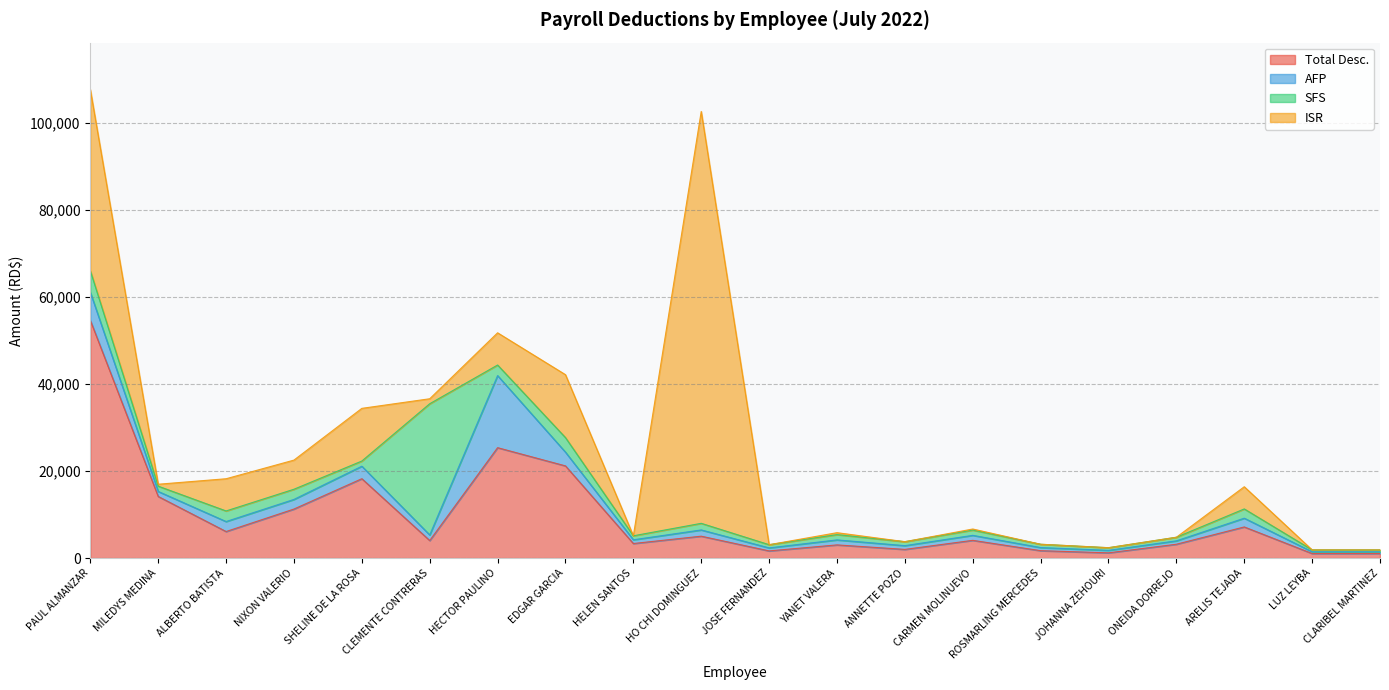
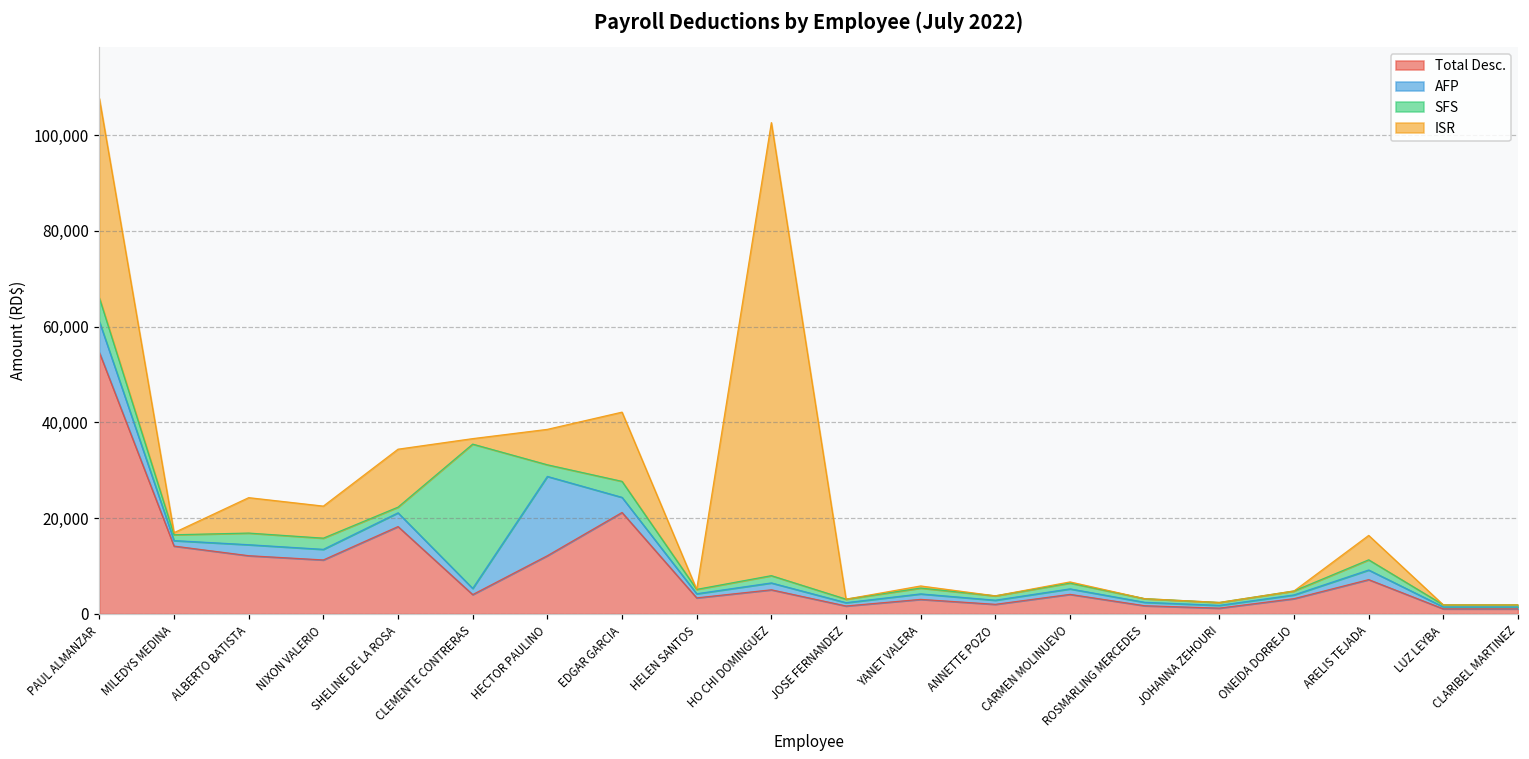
  {
    "Total Desc.": {
      "PAUL ALMANZAR": "55,000",
      "MILEDYS MEDINA": "14,000",
-     "ALBERTO BATISTA": "6,000",
+     "ALBERTO BATISTA": "12,000",
      "NIXON VALERIO": "11,000",
      "SHELINE DE LA ROSA": "18,000",
      "CLEMENTE CONTRERAS": "4,000",
-     "HECTOR PAULINO": "25,000",
+     "HECTOR PAULINO": "12,000",
      "EDGAR GARCIA": "21,000",
      "HELEN SANTOS": "3,000",
      "HO CHI DOMINGUEZ": "5,000",
      "JOSE FERNANDEZ": "2,000",
      "YANET VALERA": "3,000",
      "ANNETTE POZO": "2,000",
      "CARMEN MOLINUEVO": "4,000",
      "ROSMARLING MERCEDES": "2,000",
      "ONEIDA DORREJO": "3,000",
      "ARELIS TEJADA": "7,000"
    },
    "AFP": {
      "PAUL ALMANZAR": "6,000",
      "MILEDYS MEDINA": "1,000",
      "ALBERTO BATISTA": "2,000",
      "NIXON VALERIO": "2,000",
      "SHELINE DE LA ROSA": "3,000",
      "CLEMENTE CONTRERAS": "1,000",
      "HECTOR PAULINO": "17,000",
      "EDGAR GARCIA": "3,000",
      "HELEN SANTOS": "1,000",
      "HO CHI DOMINGUEZ": "1,000",
      "JOSE FERNANDEZ": "1,000",
      "YANET VALERA": "1,000",
      "ANNETTE POZO": "1,000",
      "CARMEN MOLINUEVO": "1,000",
      "ROSMARLING MERCEDES": "1,000",
      "ONEIDA DORREJO": "1,000",
      "ARELIS TEJADA": "2,000"
    },
    "SFS": {
      "PAUL ALMANZAR": "5,000",
      "ALBERTO BATISTA": "2,000",
      "NIXON VALERIO": "2,000",
      "SHELINE DE LA ROSA": "1,000",
      "CLEMENTE CONTRERAS": "30,000",
      "HECTOR PAULINO": "2,000",
      "EDGAR GARCIA": "3,000",
      "HO CHI DOMINGUEZ": "2,000",
      "ARELIS TEJADA": "2,000"
    },
    "ISR": {
      "PAUL ALMANZAR": "42,000",
      "ALBERTO BATISTA": "7,000",
      "NIXON VALERIO": "7,000",
      "SHELINE DE LA ROSA": "12,000",
      "CLEMENTE CONTRERAS": "1,000",
      "HECTOR PAULINO": "7,000",
      "EDGAR GARCIA": "14,000",
      "HO CHI DOMINGUEZ": "95,000",
      "ARELIS TEJADA": "5,000"
    }
  }
